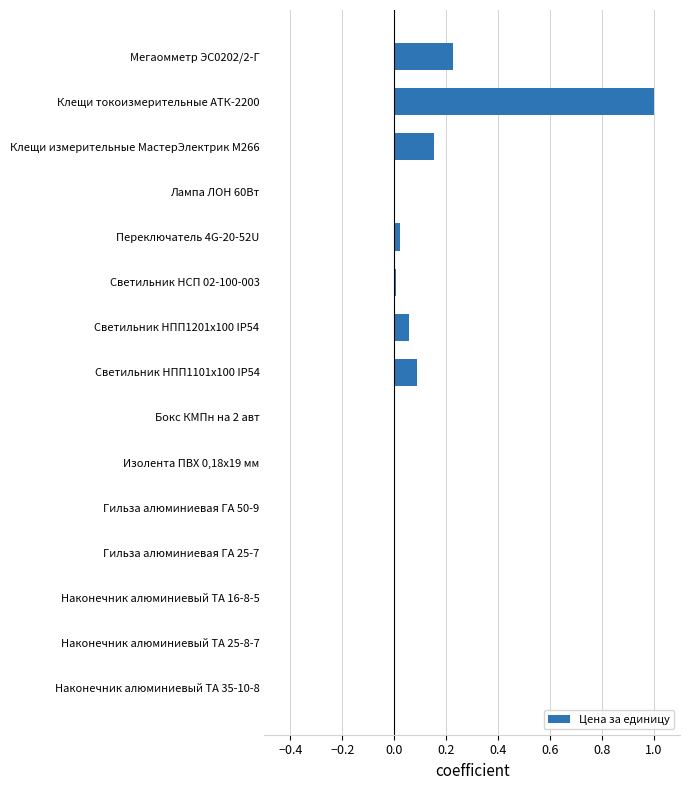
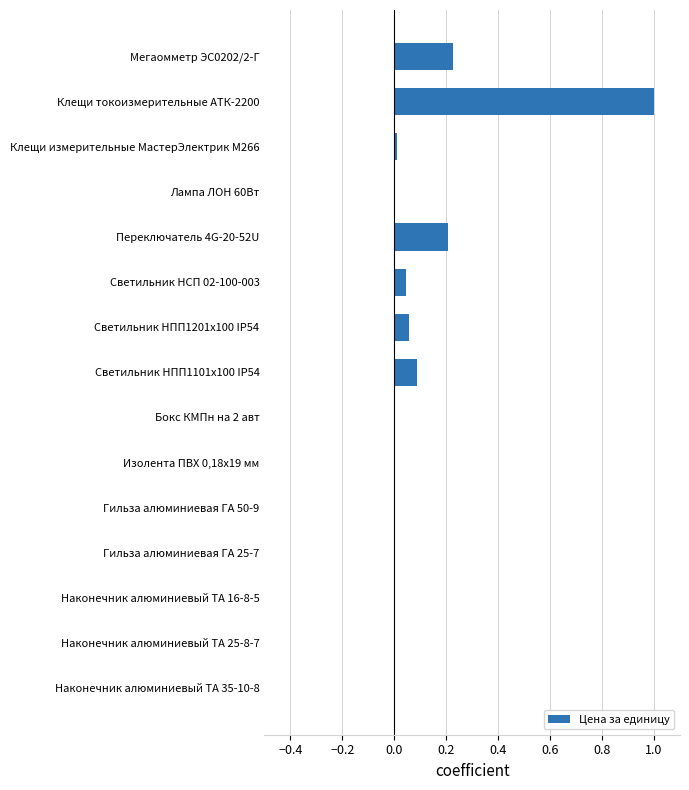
  {
    "Мегаомметр ЭС0202/2-Г": 0.23,
    "Клещи токоизмерительные АТК-2200": 1.00,
-   "Клещи измерительные МастерЭлектрик М266": 0.15,
-   "Переключатель 4G-20-52U": 0.02,
-   "Светильник НСП 02-100-003": 0.01,
+   "Клещи измерительные МастерЭлектрик М266": 0.01,
+   "Переключатель 4G-20-52U": 0.21,
+   "Светильник НСП 02-100-003": 0.05,
    "Светильник НПП1201х100 IP54": 0.06,
    "Светильник НПП1101х100 IP54": 0.09
  }
